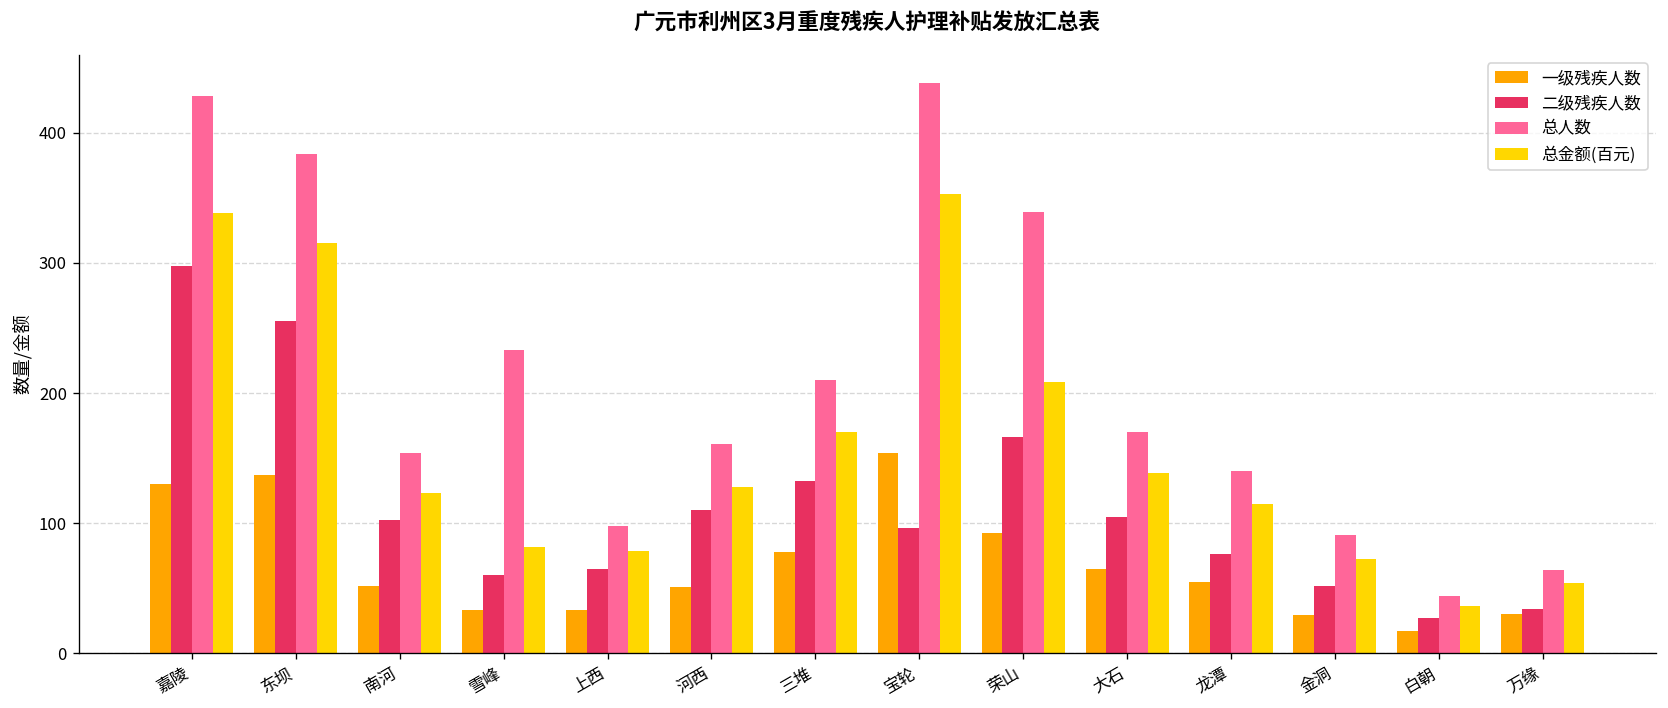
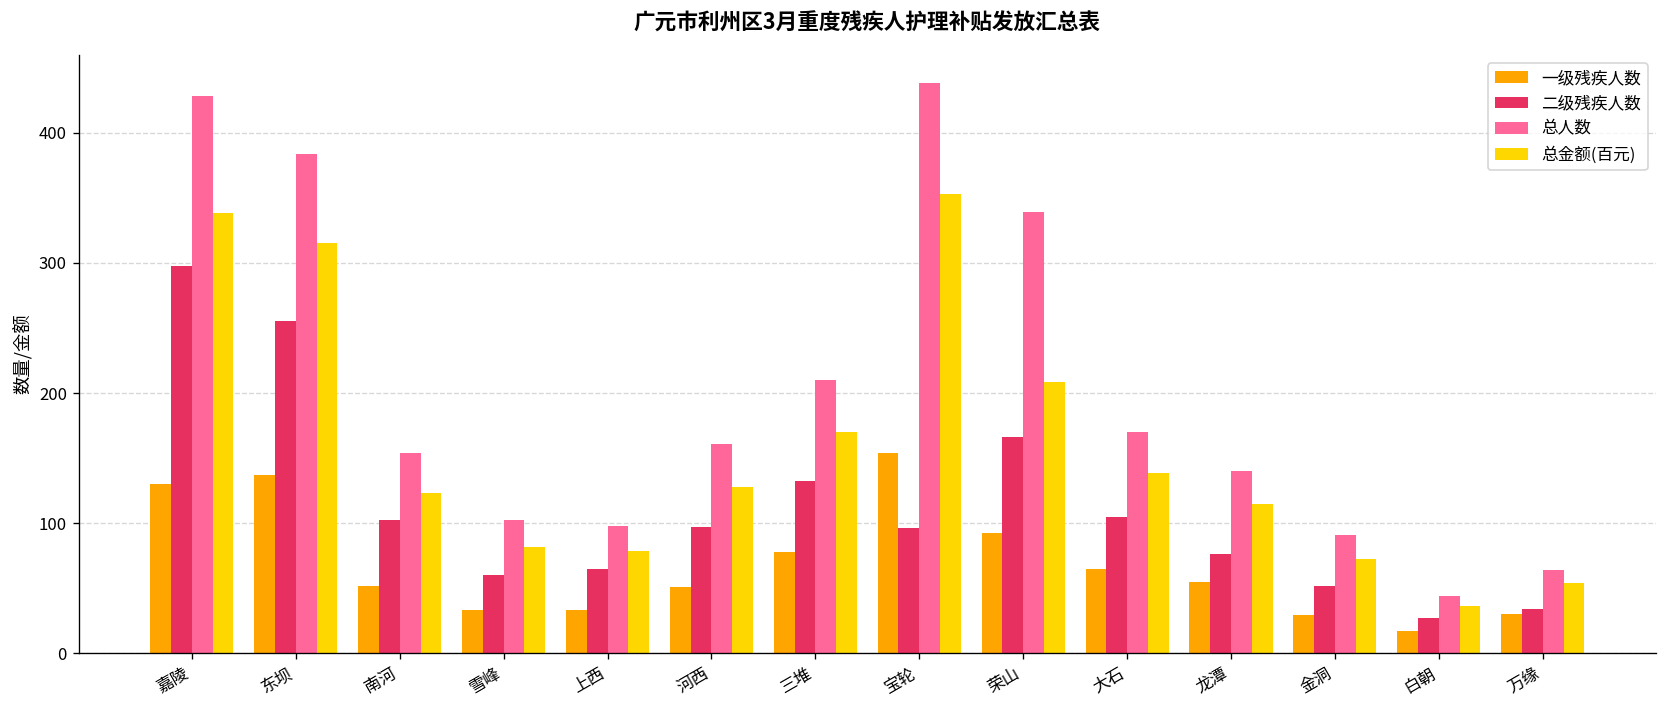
  {
    "二级残疾人数": {
      "嘉陵": 298,
      "东坝": 255,
      "南河": 102,
      "雪峰": 60,
      "上西": 65,
-     "河西": 110,
+     "河西": 97,
      "三堆": 132,
      "宝轮": 96,
      "荣山": 166,
      "大石": 105,
      "龙潭": 76,
      "金洞": 52,
      "白朝": 27,
      "万缘": 34
    },
    "总人数": {
      "嘉陵": 428,
      "东坝": 384,
      "南河": 154,
-     "雪峰": 233,
+     "雪峰": 102,
      "上西": 98,
      "河西": 161,
      "三堆": 210,
      "宝轮": 438,
      "荣山": 339,
      "大石": 170,
      "龙潭": 140,
      "金洞": 91,
      "白朝": 44,
      "万缘": 64
    }
  }
